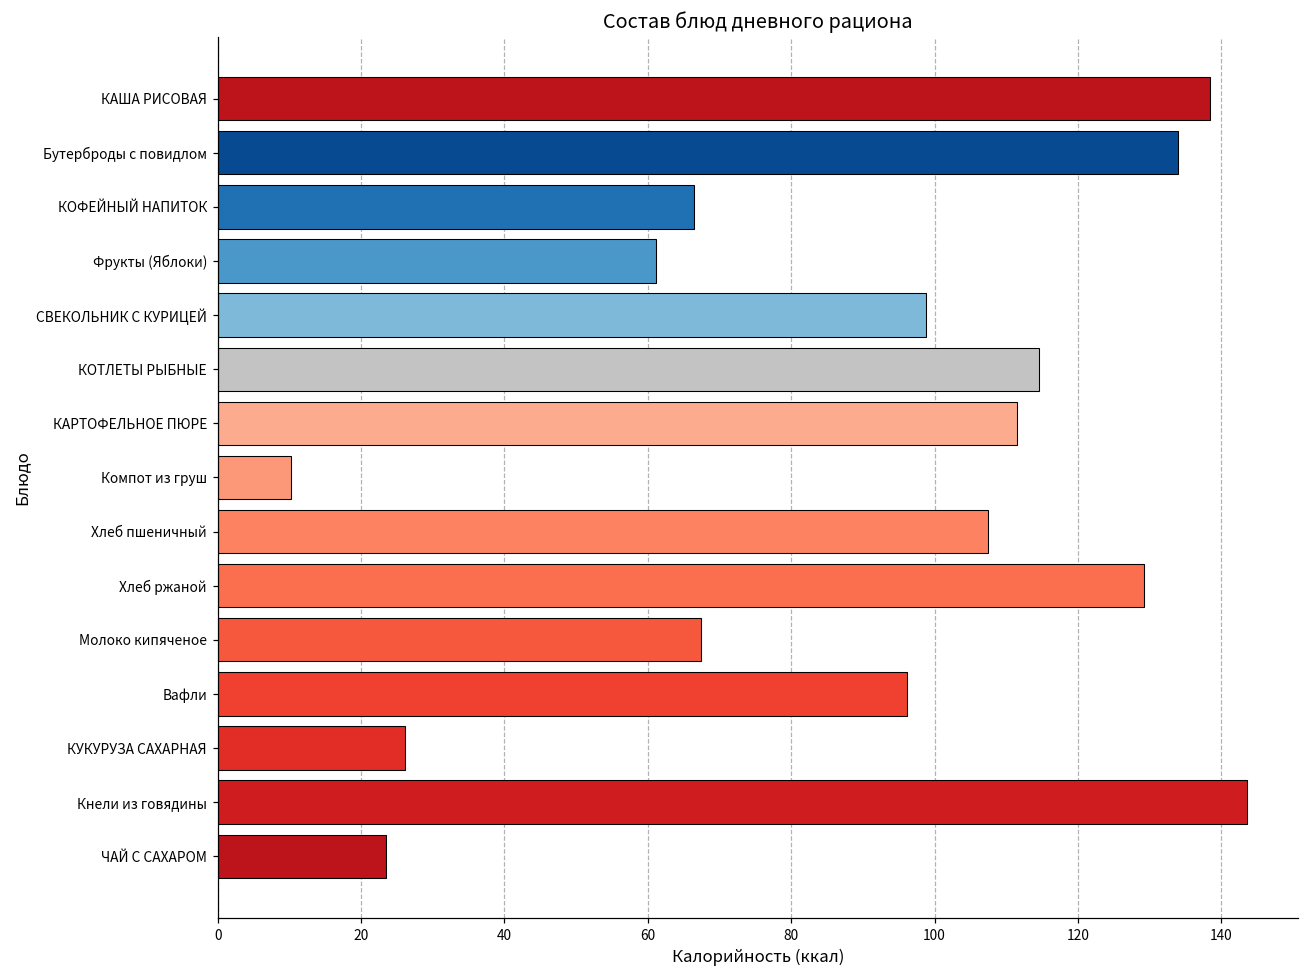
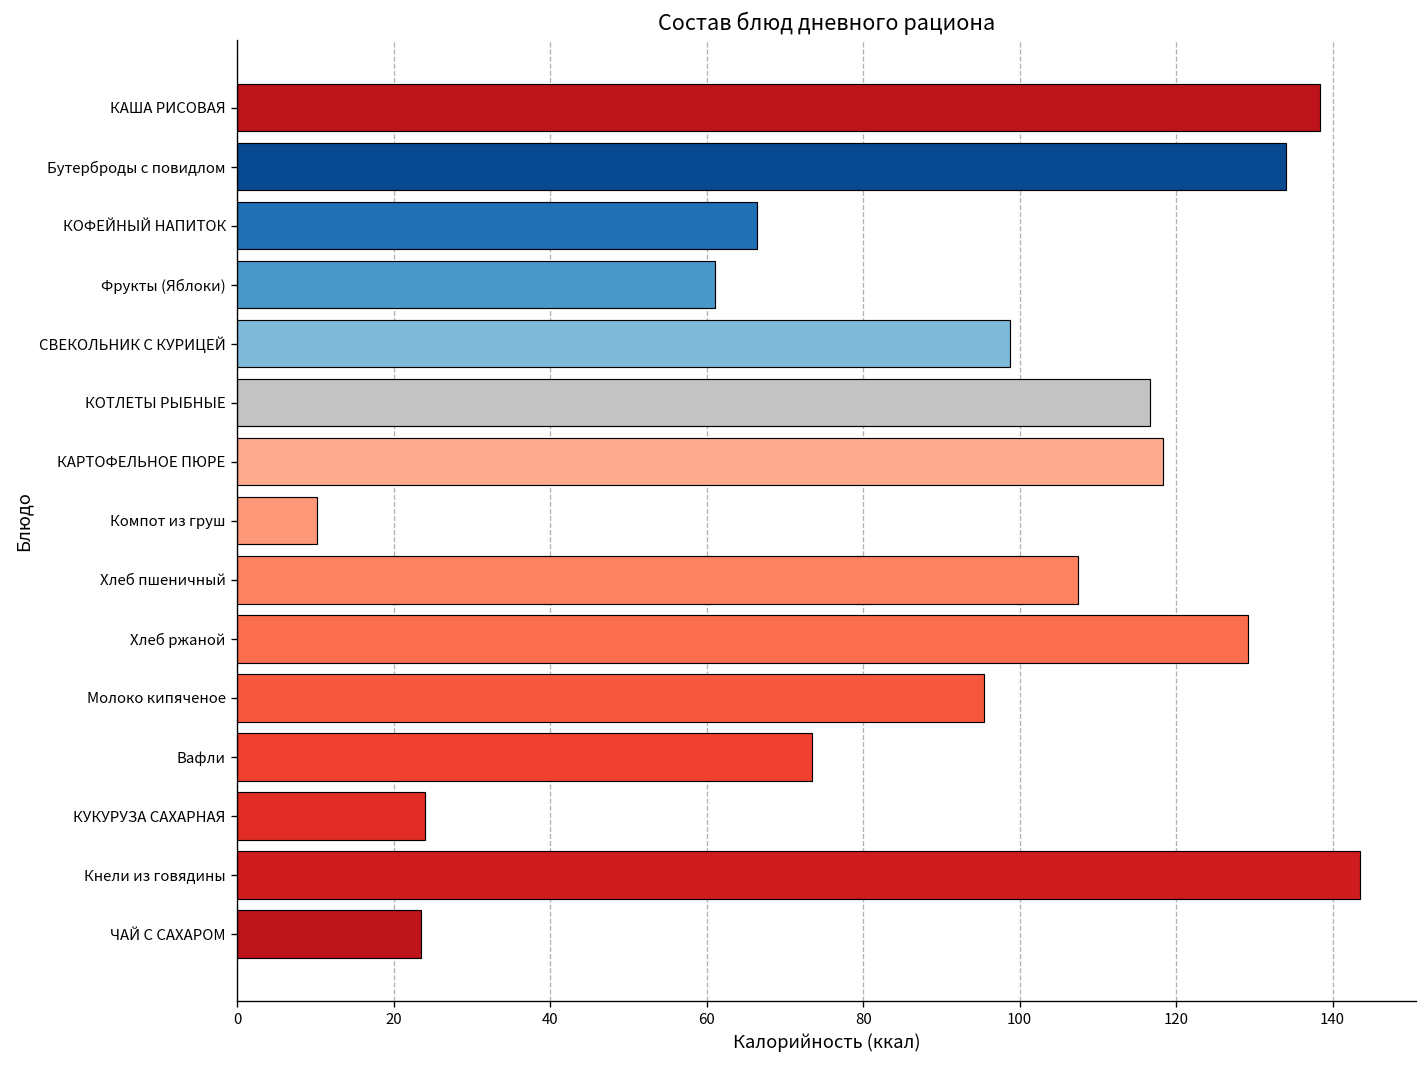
  {
    "КАША РИСОВАЯ": 138,
    "Бутерброды с повидлом": 134,
    "КОФЕЙНЫЙ НАПИТОК": 66,
    "Фрукты (Яблоки)": 61,
    "СВЕКОЛЬНИК С КУРИЦЕЙ": 99,
-   "КОТЛЕТЫ РЫБНЫЕ": 115,
-   "КАРТОФЕЛЬНОЕ ПЮРЕ": 112,
+   "КОТЛЕТЫ РЫБНЫЕ": 117,
+   "КАРТОФЕЛЬНОЕ ПЮРЕ": 118,
    "Компот из груш": 10,
    "Хлеб пшеничный": 108,
    "Хлеб ржаной": 129,
-   "Молоко кипяченое": 67,
-   "Вафли": 96,
-   "КУКУРУЗА САХАРНАЯ": 26,
+   "Молоко кипяченое": 95,
+   "Вафли": 74,
+   "КУКУРУЗА САХАРНАЯ": 24,
    "Кнели из говядины": 144,
    "ЧАЙ С САХАРОМ": 24
  }
